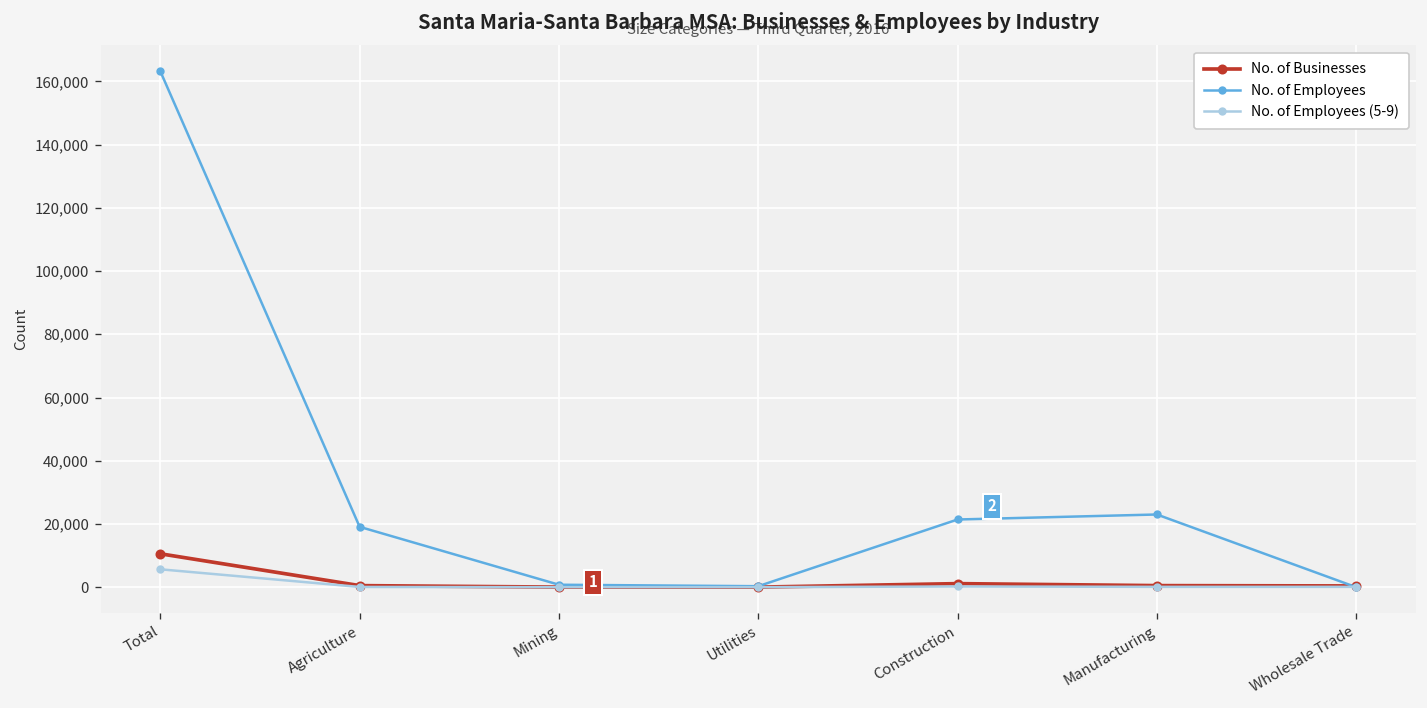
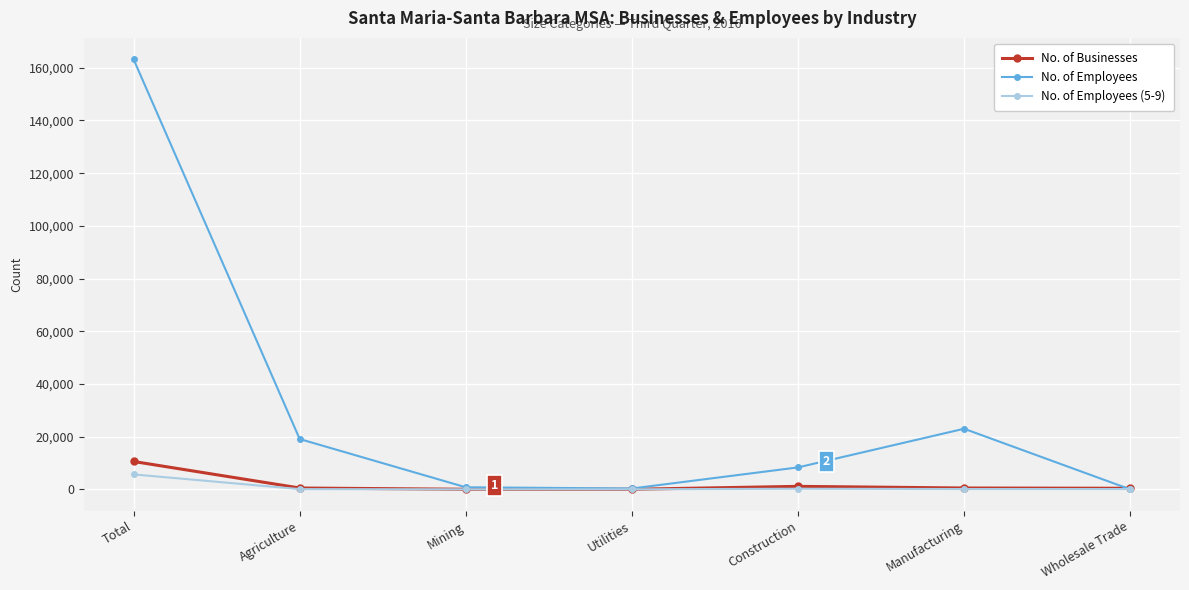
  {
    "No. of Businesses": {
      "Total": "11,000"
    },
    "No. of Employees": {
      "Total": "163,000",
      "Agriculture": "19,000",
-     "Construction": "21,000",
+     "Construction": "8,000",
      "Manufacturing": "23,000"
    },
    "No. of Employees (5-9)": {
      "Total": "6,000"
    }
  }
